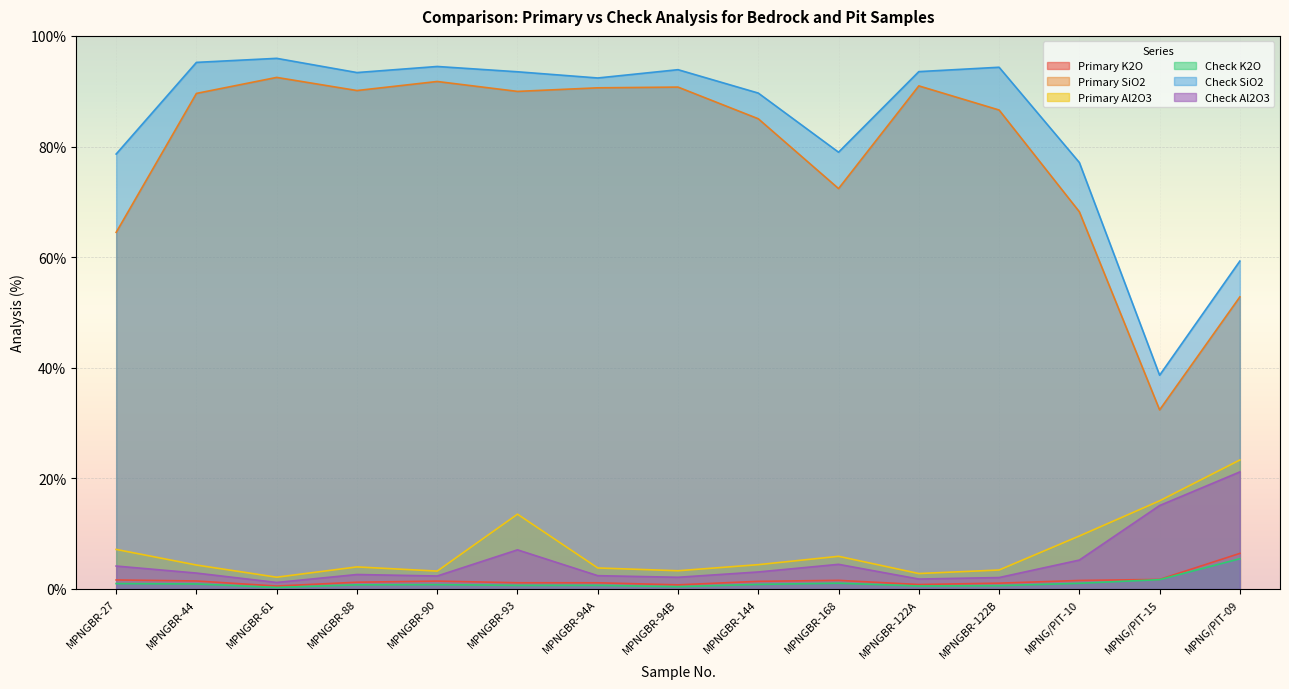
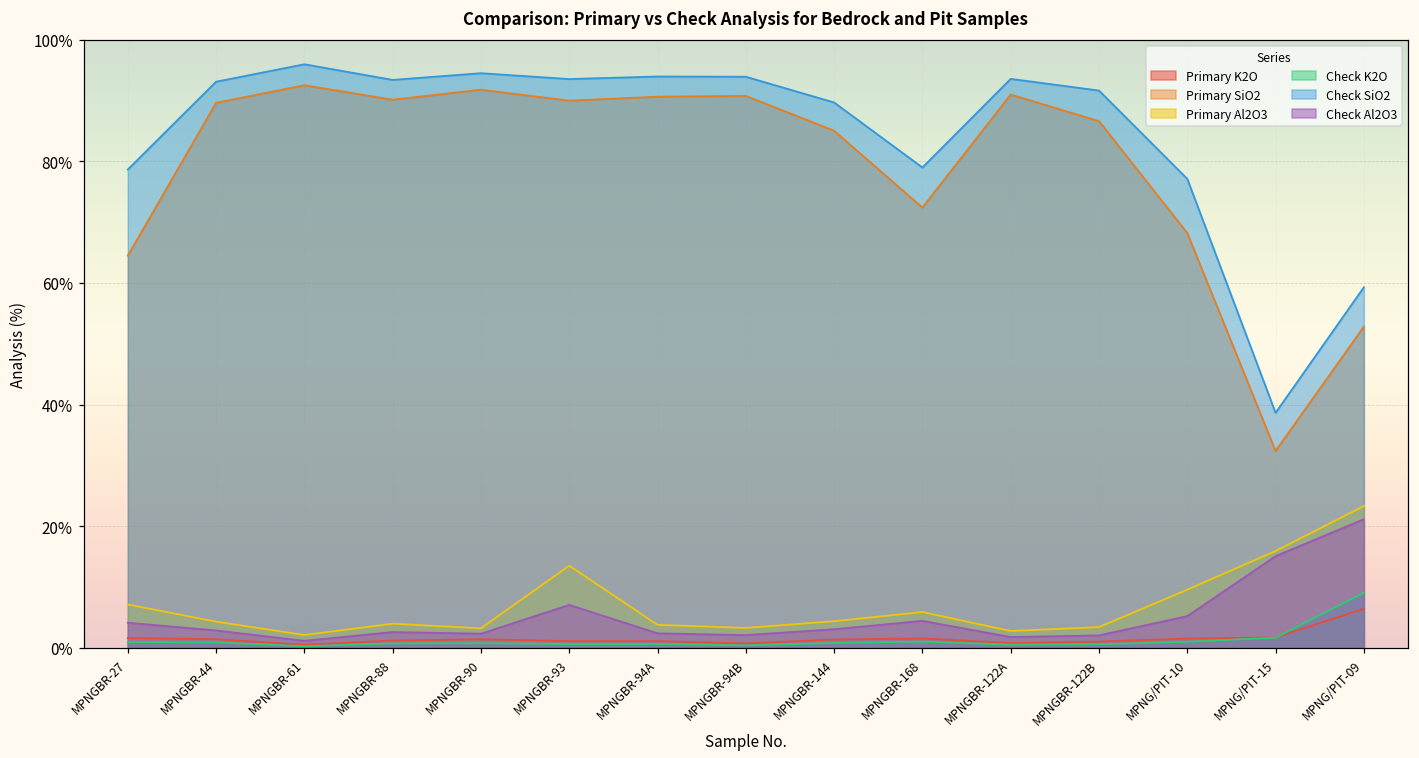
  {
    "Primary Al2O3": {
      "MPNGBR-27": "7%",
      "MPNGBR-44": "4%",
      "MPNGBR-61": "2%",
      "MPNGBR-88": "4%",
      "MPNGBR-90": "3%",
      "MPNGBR-93": "14%",
      "MPNGBR-94A": "4%",
      "MPNGBR-94B": "3%",
      "MPNGBR-144": "4%",
      "MPNGBR-168": "6%",
      "MPNGBR-122A": "3%",
      "MPNGBR-122B": "3%",
      "MPNG/PIT-10": "10%",
      "MPNG/PIT-15": "16%",
      "MPNG/PIT-09": "23%"
    },
    "Check K2O": {
      "MPNGBR-27": "1%",
      "MPNGBR-44": "1%",
      "MPNGBR-88": "1%",
      "MPNGBR-90": "1%",
      "MPNGBR-93": "1%",
      "MPNGBR-144": "1%",
      "MPNGBR-168": "1%",
      "MPNG/PIT-10": "1%",
-     "MPNG/PIT-09": "5%"
+     "MPNG/PIT-09": "9%"
    },
    "Check SiO2": {
      "MPNGBR-27": "79%",
-     "MPNGBR-44": "95%",
+     "MPNGBR-44": "93%",
      "MPNGBR-61": "96%",
      "MPNGBR-88": "93%",
      "MPNGBR-90": "94%",
      "MPNGBR-93": "94%",
-     "MPNGBR-94A": "92%",
+     "MPNGBR-94A": "94%",
      "MPNGBR-94B": "94%",
      "MPNGBR-144": "90%",
      "MPNGBR-168": "79%",
      "MPNGBR-122A": "94%",
-     "MPNGBR-122B": "94%",
+     "MPNGBR-122B": "92%",
      "MPNG/PIT-10": "77%",
      "MPNG/PIT-15": "39%",
      "MPNG/PIT-09": "59%"
    },
    "Check Al2O3": {
      "MPNGBR-27": "4%",
      "MPNGBR-44": "3%",
      "MPNGBR-61": "1%",
      "MPNGBR-88": "3%",
      "MPNGBR-90": "2%",
      "MPNGBR-93": "7%",
      "MPNGBR-94A": "2%",
      "MPNGBR-94B": "2%",
      "MPNGBR-144": "3%",
      "MPNGBR-168": "4%",
      "MPNGBR-122A": "2%",
      "MPNGBR-122B": "2%",
      "MPNG/PIT-10": "5%",
      "MPNG/PIT-15": "15%",
      "MPNG/PIT-09": "21%"
    }
  }
